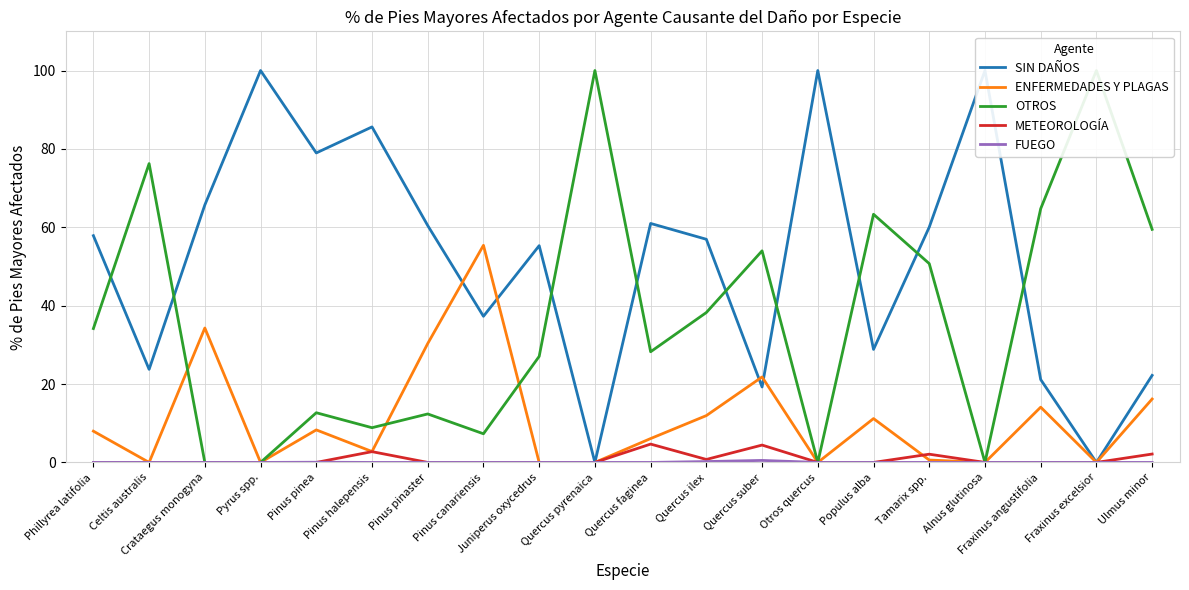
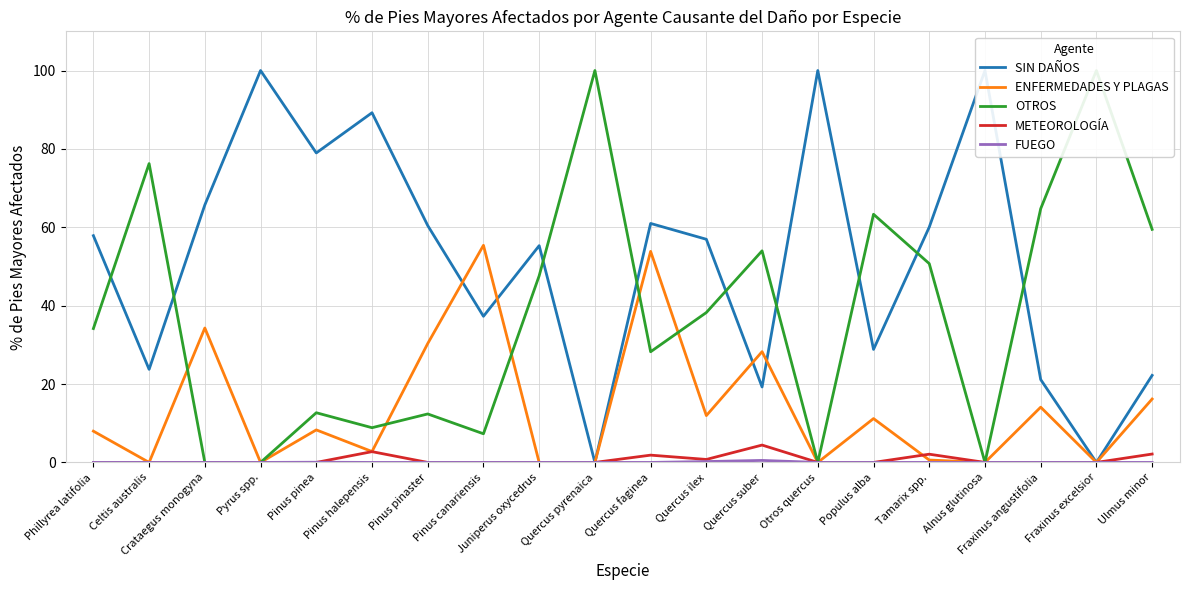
  {
    "SIN DAÑOS": {
      "Phillyrea latifolia": 58,
      "Celtis australis": 24,
      "Crataegus monogyna": 66,
      "Pyrus spp.": 100,
      "Pinus pinea": 79,
-     "Pinus halepensis": 86,
+     "Pinus halepensis": 89,
      "Pinus pinaster": 60,
      "Pinus canariensis": 37,
      "Juniperus oxycedrus": 55,
      "Quercus faginea": 61,
      "Quercus ilex": 57,
      "Quercus suber": 19,
      "Otros quercus": 100,
      "Populus alba": 29,
      "Tamarix spp.": 60,
      "Fraxinus angustifolia": 21,
      "Ulmus minor": 22
    },
    "ENFERMEDADES Y PLAGAS": {
      "Phillyrea latifolia": 8,
      "Crataegus monogyna": 34,
      "Pinus pinea": 8,
      "Pinus pinaster": 30,
      "Pinus canariensis": 55,
-     "Quercus faginea": 6,
+     "Quercus faginea": 54,
      "Quercus ilex": 12,
-     "Quercus suber": 22,
+     "Quercus suber": 28,
      "Populus alba": 11,
      "Fraxinus angustifolia": 14,
      "Ulmus minor": 16
    },
    "OTROS": {
      "Phillyrea latifolia": 34,
      "Celtis australis": 76,
      "Pinus pinea": 13,
      "Pinus halepensis": 9,
      "Pinus pinaster": 12,
      "Pinus canariensis": 7,
-     "Juniperus oxycedrus": 27,
+     "Juniperus oxycedrus": 48,
      "Quercus pyrenaica": 100,
      "Quercus faginea": 28,
      "Quercus ilex": 38,
      "Quercus suber": 54,
      "Populus alba": 63,
      "Tamarix spp.": 51,
      "Fraxinus angustifolia": 65,
      "Ulmus minor": 59
    },
    "METEOROLOGÍA": {
-     "Quercus faginea": 5,
+     "Quercus faginea": 2,
      "Quercus suber": 4,
      "Tamarix spp.": 2,
      "Ulmus minor": 2
    },
    "FUEGO": {
      "Pinus halepensis": 0,
      "Quercus faginea": 0,
      "Quercus suber": 1,
      "Ulmus minor": 0
    }
  }
